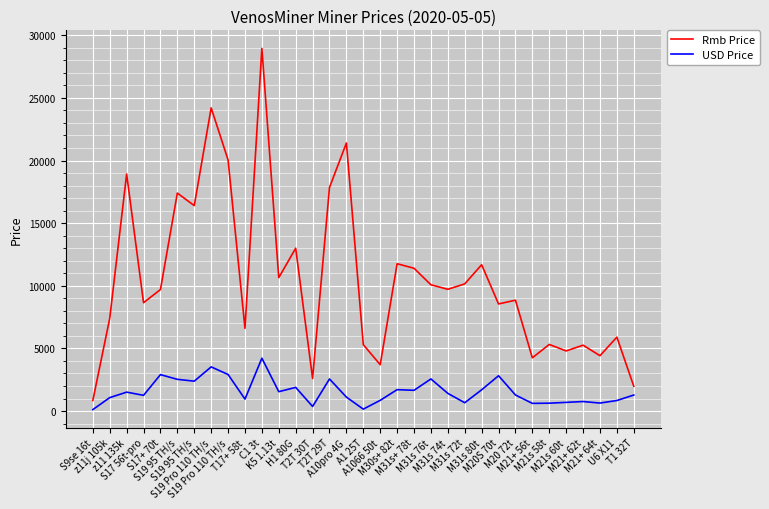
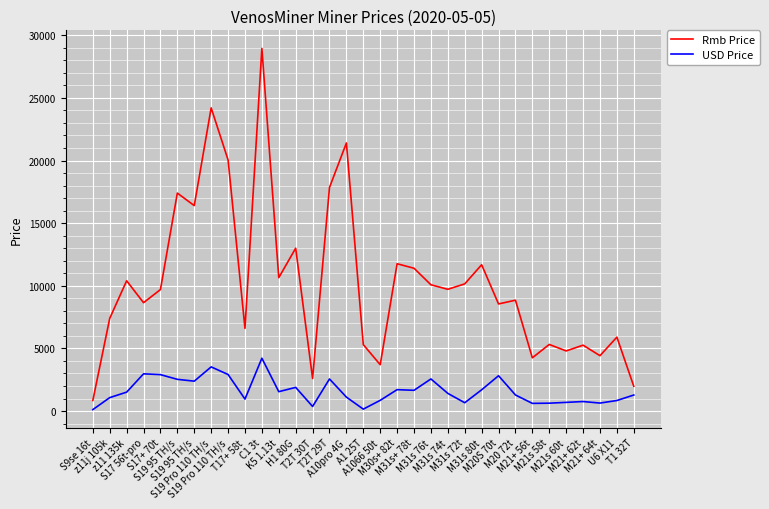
  {
    "Rmb Price": {
      "S9se 16t": 800,
      "z11j 105k": 7400,
-     "z11 135k": 18900,
+     "z11 135k": 10400,
      "S17 56t-pro": 8700,
      "S17+ 70t": 9700,
      "T17+ 58t": 6600,
      "C1 3t": 29000,
      "K5 1.13t": 10700,
      "H1 80G": 13000,
      "T2T 30T": 2600,
      "T2T 29T": 17900,
      "A10pro 4G": 21400,
      "A1 25T": 5300,
      "A1066 50t": 3700,
      "M30s+ 82t": 11800,
      "M31s+ 78t": 11400,
      "M31s 76t": 10100,
      "M31s 74t": 9700,
      "M31s 72t": 10200,
      "M31s 80t": 11700,
      "M20S 70t": 8600,
      "M20 72t": 8900,
      "M21+ 56t": 4300,
      "M21s 58t": 5300,
      "M21s 60t": 4800,
      "M21+ 62t": 5300,
      "M21+ 64t": 4400,
      "U6 X11": 5900,
      "T1 32T": 2000
    },
    "USD Price": {
      "S9se 16t": 100,
      "z11j 105k": 1100,
      "z11 135k": 1500,
-     "S17 56t-pro": 1300,
+     "S17 56t-pro": 3000,
      "S17+ 70t": 2900,
      "T17+ 58t": 1000,
      "C1 3t": 4200,
      "K5 1.13t": 1500,
      "H1 80G": 1900,
      "T2T 30T": 400,
      "T2T 29T": 2600,
      "A10pro 4G": 1100,
      "A1 25T": 200,
      "A1066 50t": 900,
      "M30s+ 82t": 1700,
      "M31s+ 78t": 1700,
      "M31s 76t": 2600,
      "M31s 74t": 1400,
      "M31s 72t": 700,
      "M31s 80t": 1700,
      "M20S 70t": 2800,
      "M20 72t": 1300,
      "M21+ 56t": 600,
      "M21s 58t": 600,
      "M21s 60t": 700,
      "M21+ 62t": 800,
      "M21+ 64t": 600,
      "U6 X11": 800,
      "T1 32T": 1300
    }
  }
